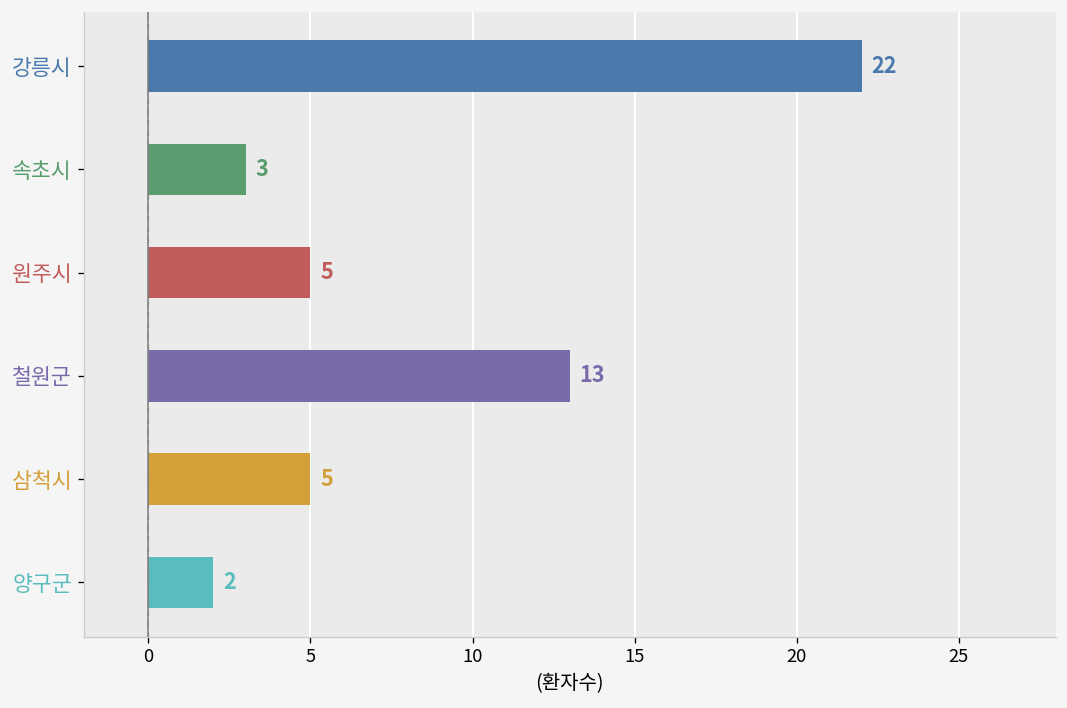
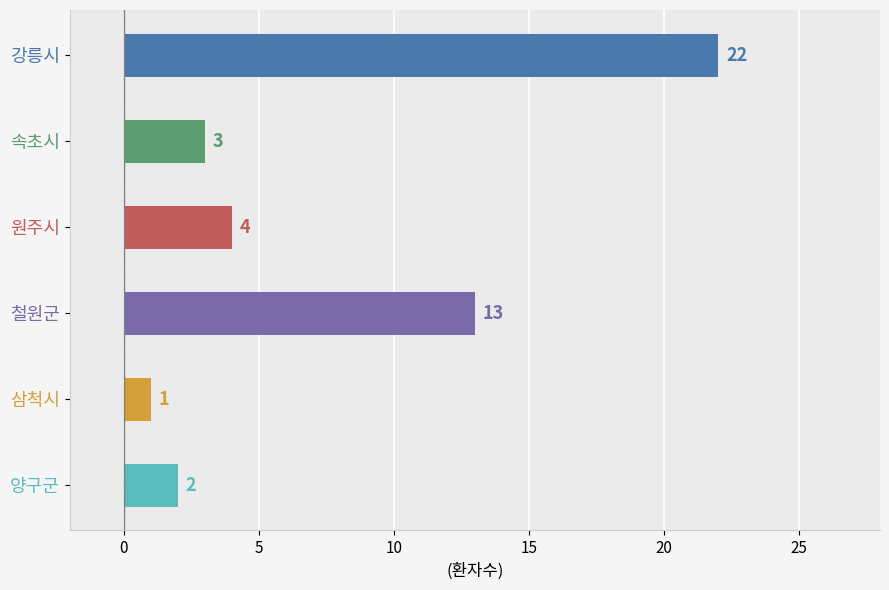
  {
    "강릉시": 22,
    "속초시": 3,
-   "원주시": 5,
+   "원주시": 4,
    "철원군": 13,
-   "삼척시": 5,
+   "삼척시": 1,
    "양구군": 2
  }
